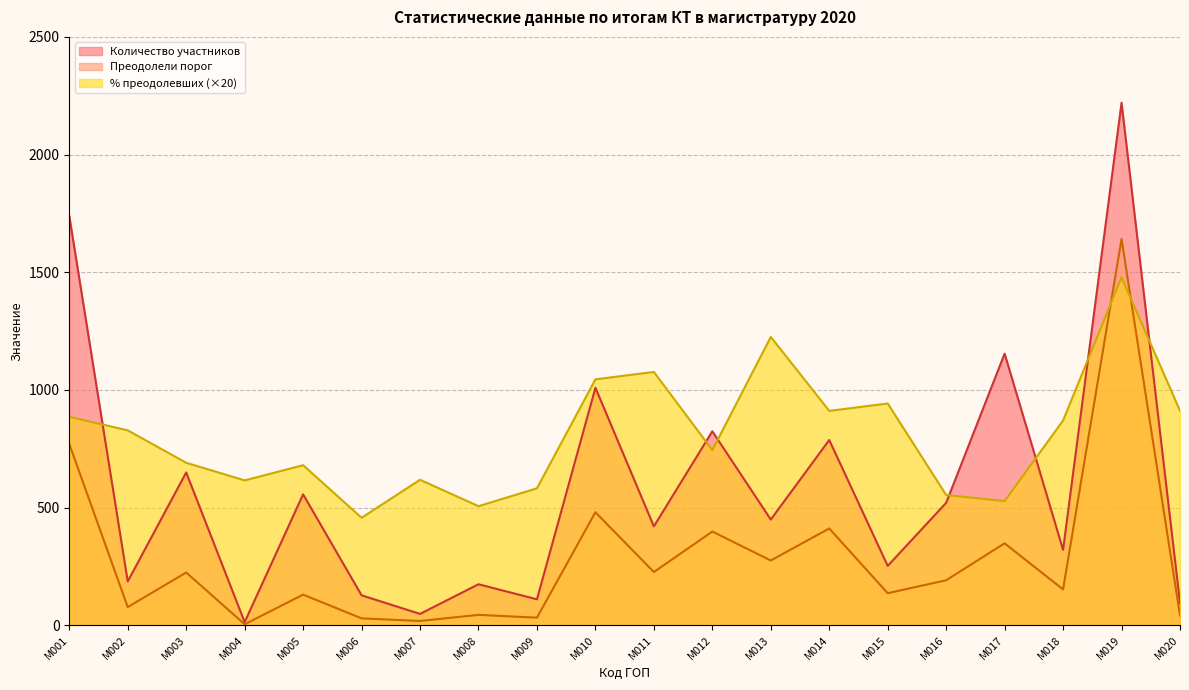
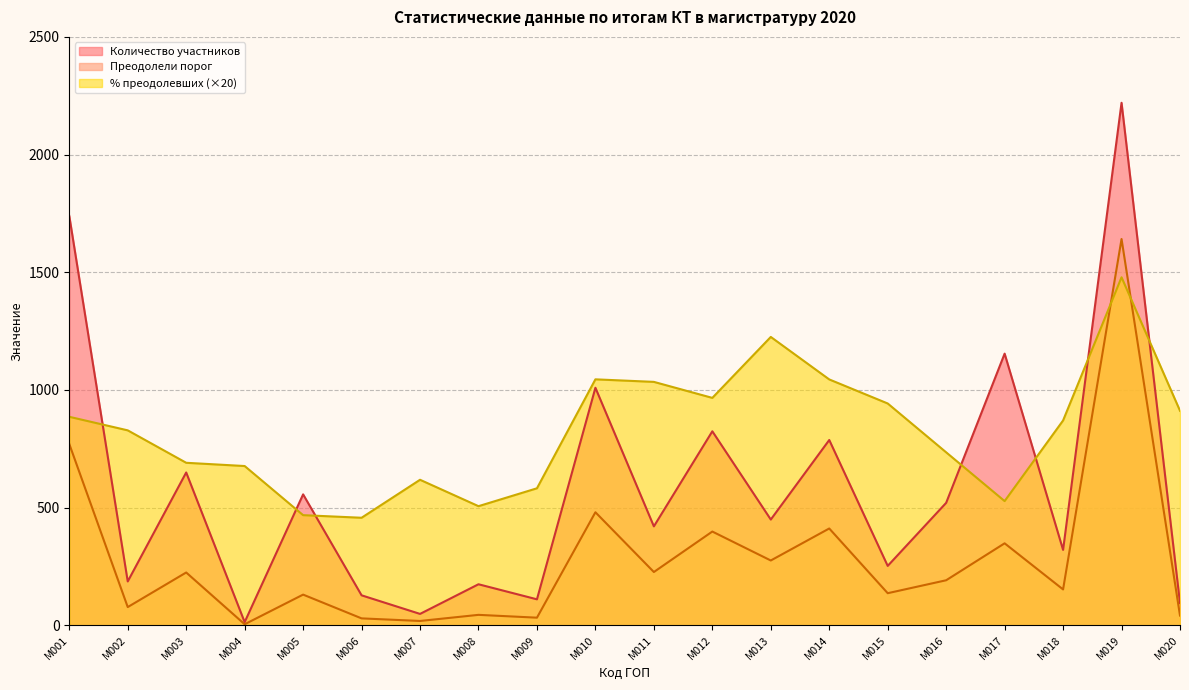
  {
    "% преодолевших (×20)": {
      "M001": 890,
      "M002": 830,
      "M003": 690,
-     "M004": 620,
-     "M005": 680,
+     "M004": 680,
+     "M005": 470,
      "M006": 460,
      "M007": 620,
      "M008": 510,
      "M009": 580,
      "M010": 1040,
-     "M011": 1080,
-     "M012": 740,
+     "M011": 1030,
+     "M012": 970,
      "M013": 1230,
-     "M014": 910,
+     "M014": 1040,
      "M015": 940,
-     "M016": 550,
+     "M016": 730,
      "M017": 530,
      "M018": 870,
      "M019": 1480,
      "M020": 910
    }
  }
